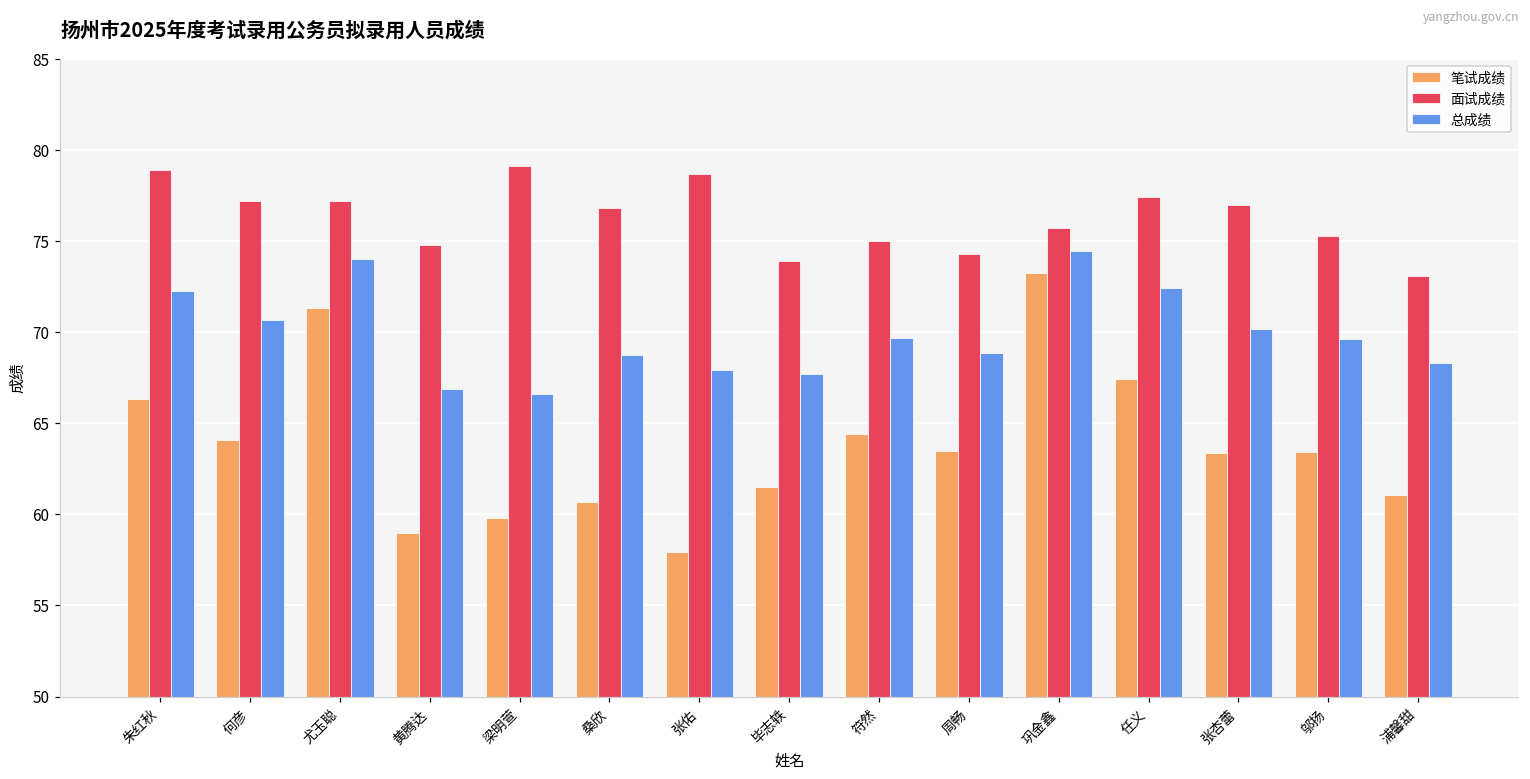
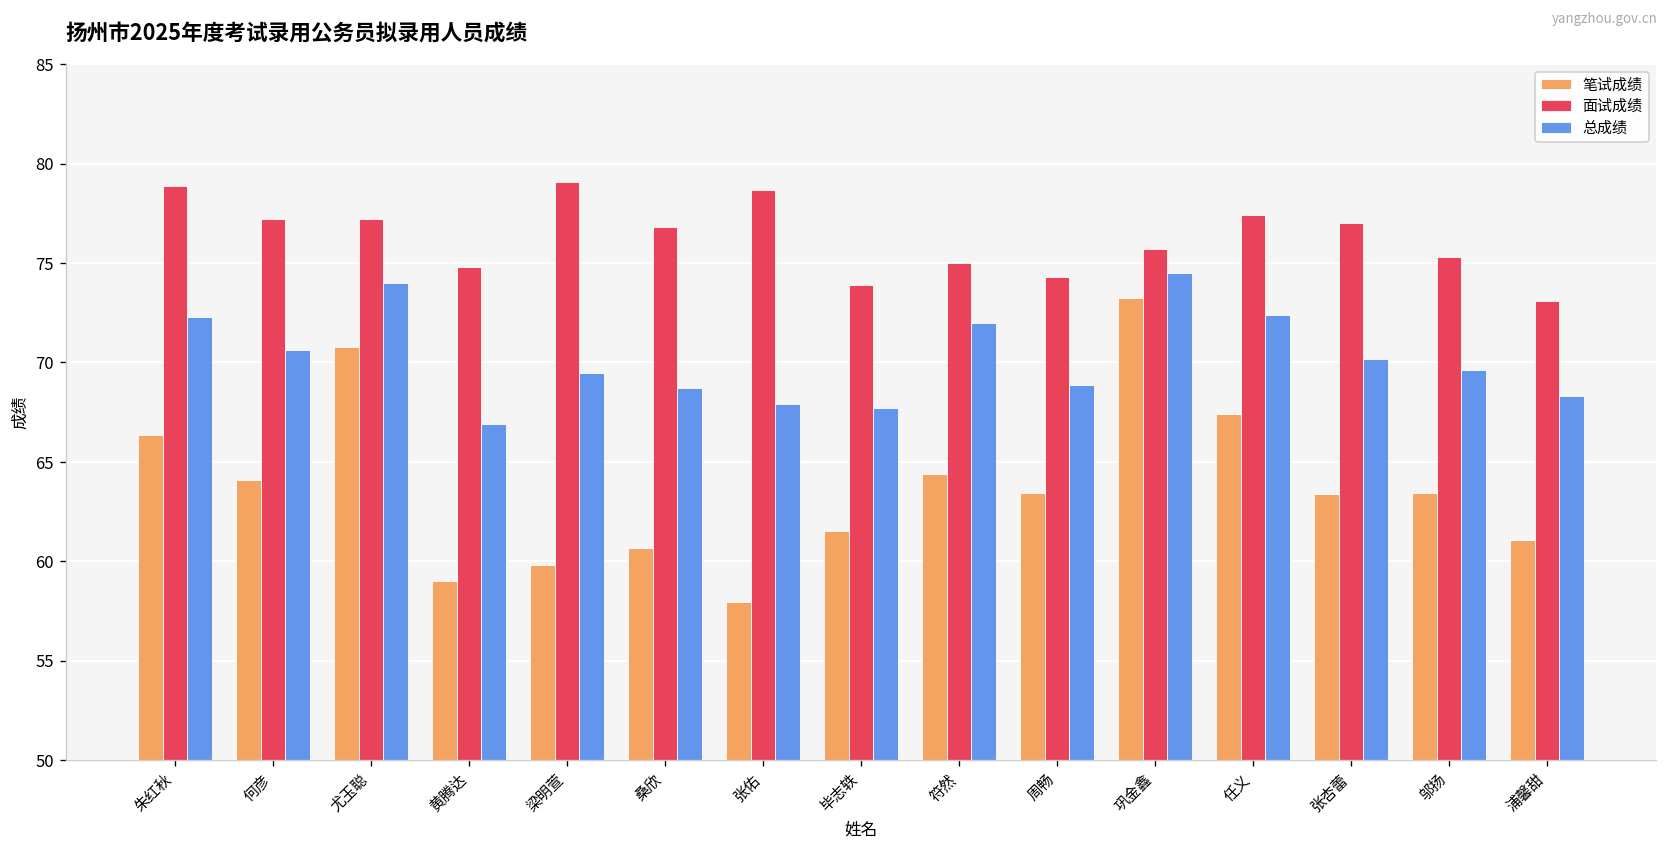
  {
    "笔试成绩": {
      "朱红秋": 66.4,
      "何彦": 64.1,
-     "尤玉聪": 71.3,
+     "尤玉聪": 70.8,
      "黄腾达": 59.0,
      "梁明萱": 59.8,
      "桑欣": 60.7,
      "张佑": 58.0,
      "毕志轶": 61.5,
      "符然": 64.4,
      "周畅": 63.5,
      "巩金鑫": 73.3,
      "任义": 67.4,
      "张杏蕾": 63.4,
      "邬扬": 63.4,
      "浦馨甜": 61.1
    },
    "面试成绩": {
      "朱红秋": 78.9,
      "何彦": 77.2,
      "尤玉聪": 77.2,
      "黄腾达": 74.8,
      "梁明萱": 79.1,
      "桑欣": 76.8,
      "张佑": 78.7,
      "毕志轶": 73.9,
      "符然": 75.0,
      "周畅": 74.3,
      "巩金鑫": 75.7,
      "任义": 77.4,
      "张杏蕾": 77.0,
      "邬扬": 75.3,
      "浦馨甜": 73.1
    },
    "总成绩": {
      "朱红秋": 72.3,
      "何彦": 70.7,
      "尤玉聪": 74.0,
      "黄腾达": 66.9,
-     "梁明萱": 66.6,
+     "梁明萱": 69.5,
      "桑欣": 68.7,
      "张佑": 67.9,
      "毕志轶": 67.7,
-     "符然": 69.7,
+     "符然": 72.0,
      "周畅": 68.9,
      "巩金鑫": 74.5,
      "任义": 72.4,
      "张杏蕾": 70.2,
      "邬扬": 69.6,
      "浦馨甜": 68.3
    }
  }
